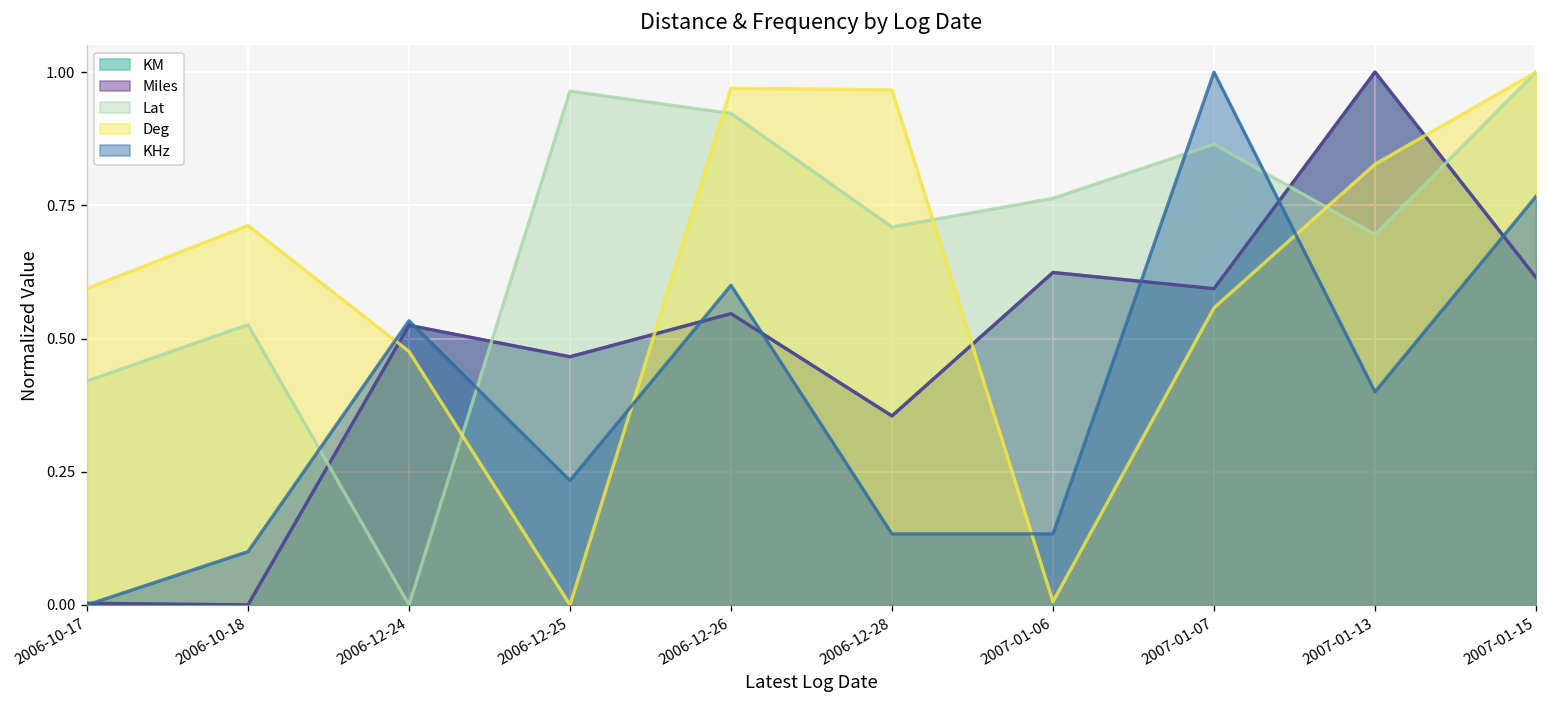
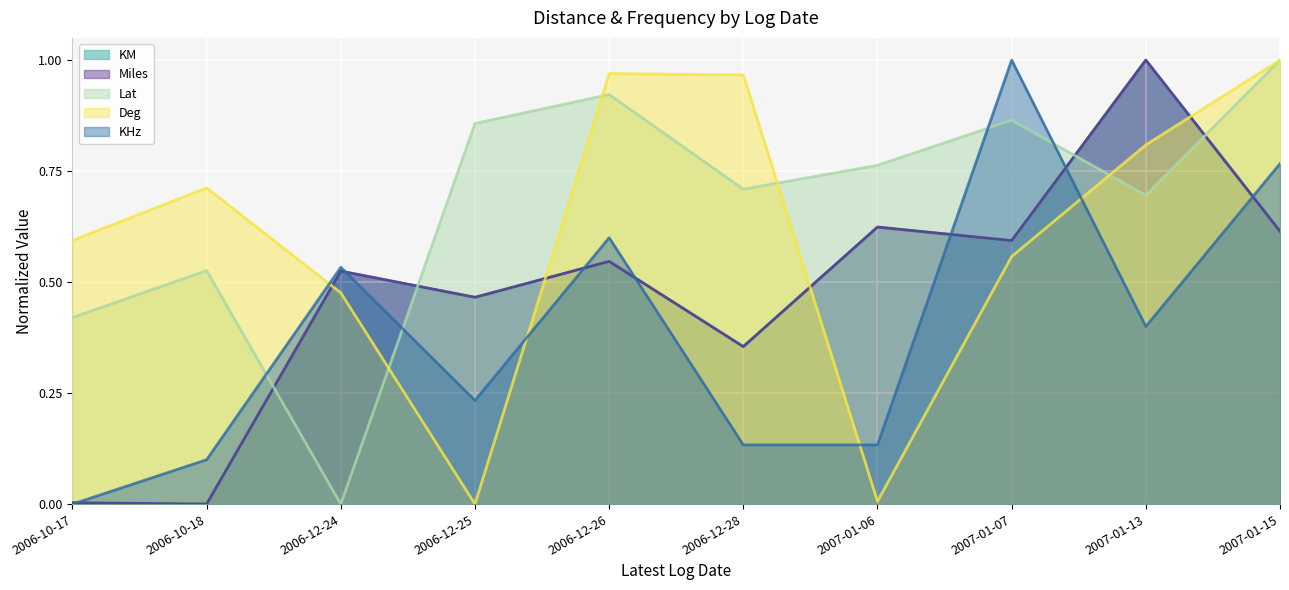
  {
    "Lat": {
      "2006-10-17": 0.42,
      "2006-10-18": 0.53,
      "2006-12-24": 0.00,
-     "2006-12-25": 0.96,
+     "2006-12-25": 0.86,
      "2006-12-26": 0.92,
      "2006-12-28": 0.71,
      "2007-01-06": 0.76,
      "2007-01-07": 0.86,
      "2007-01-13": 0.70
    },
    "Deg": {
      "2006-10-17": 0.59,
      "2006-10-18": 0.71,
      "2006-12-24": 0.48,
      "2006-12-25": 0.00,
      "2006-12-26": 0.97,
      "2006-12-28": 0.97,
      "2007-01-06": 0.01,
      "2007-01-07": 0.56,
-     "2007-01-13": 0.83
+     "2007-01-13": 0.81
    }
  }
